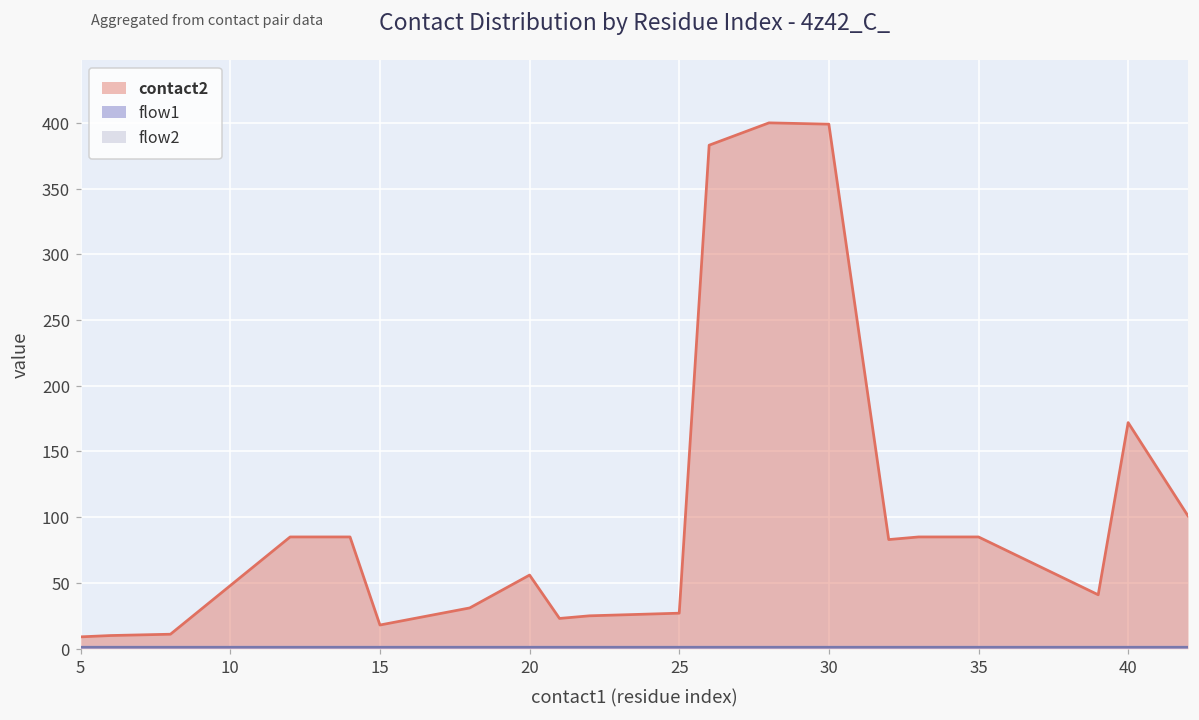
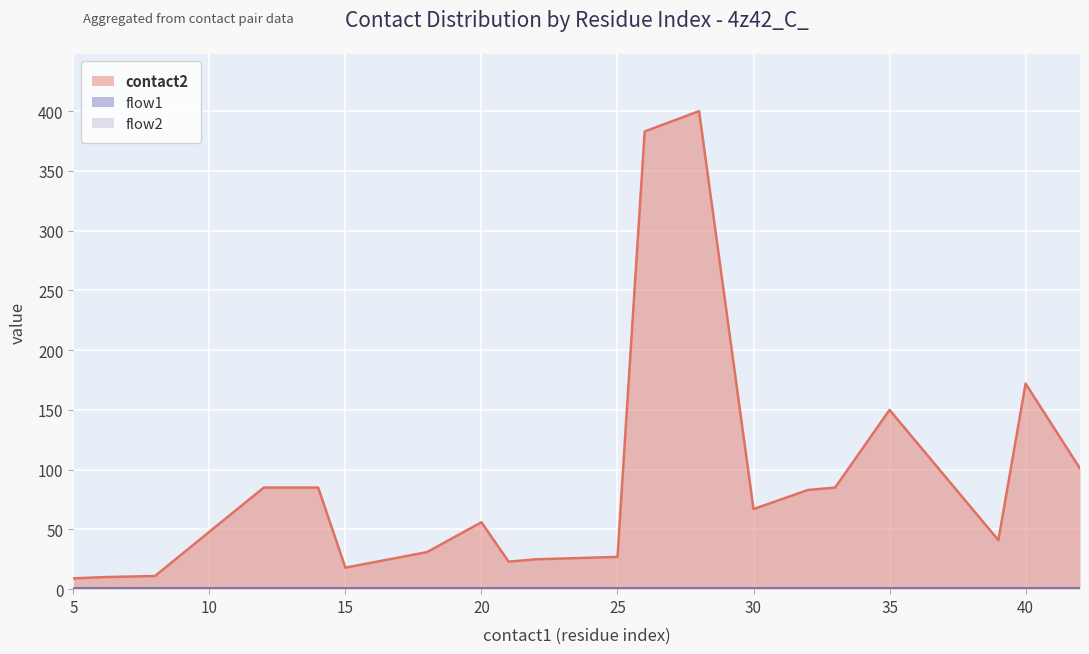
  {
    "contact2": {
      "5": 9,
      "15": 18,
      "20": 56,
      "25": 27,
-     "30": 399,
-     "35": 85,
+     "30": 67,
+     "35": 150,
      "40": 172
    },
    "flow2": {
      "5": 1,
      "15": 1,
      "20": 1,
      "25": 1,
      "30": 1,
      "35": 1,
      "40": 1
    }
  }
